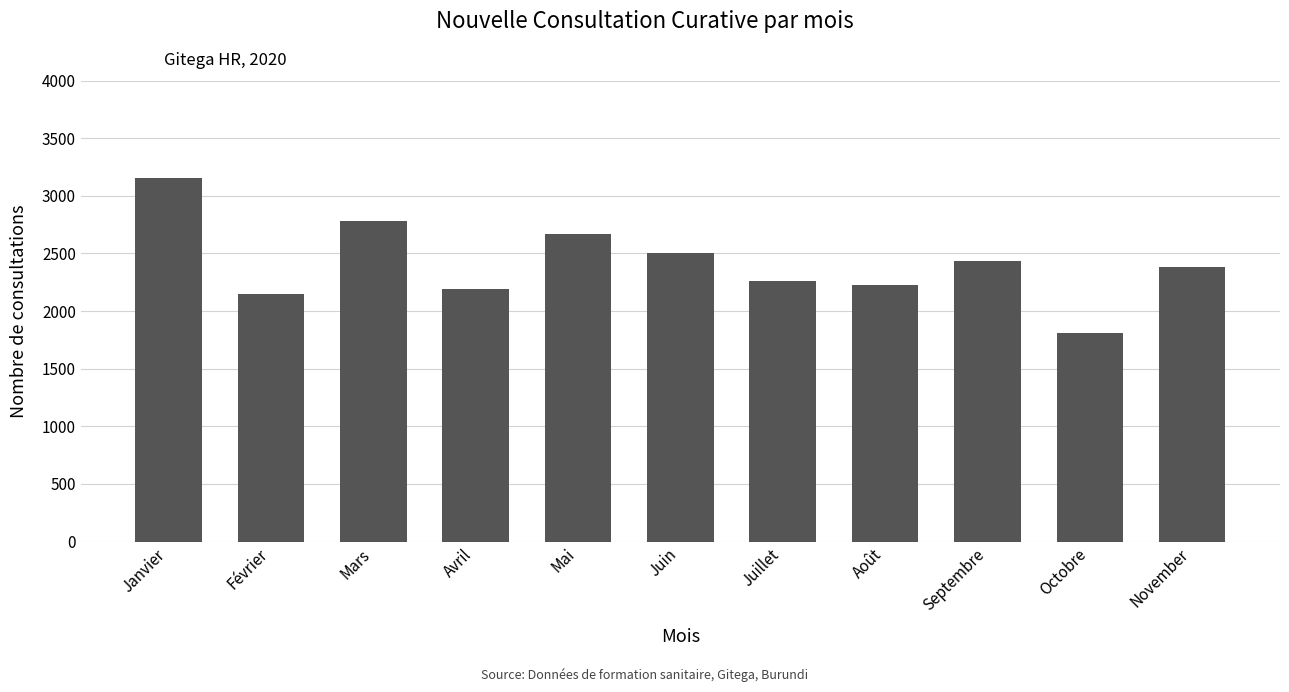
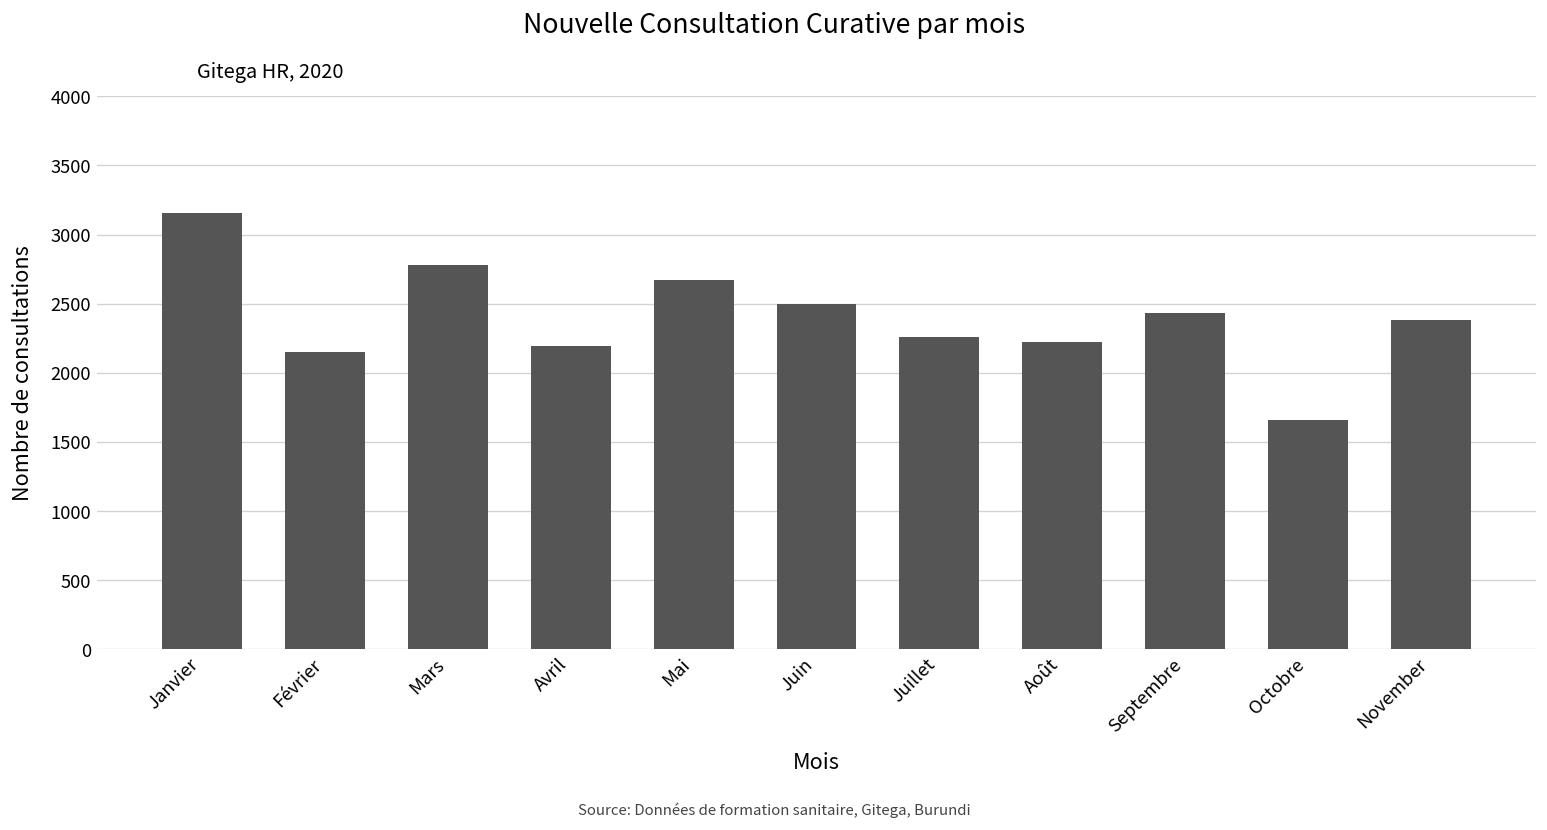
  {
    "Janvier": 3160,
    "Février": 2150,
    "Mars": 2780,
    "Avril": 2190,
    "Mai": 2670,
    "Juin": 2500,
    "Juillet": 2260,
    "Août": 2230,
    "Septembre": 2430,
-   "Octobre": 1810,
+   "Octobre": 1660,
    "November": 2380
  }
